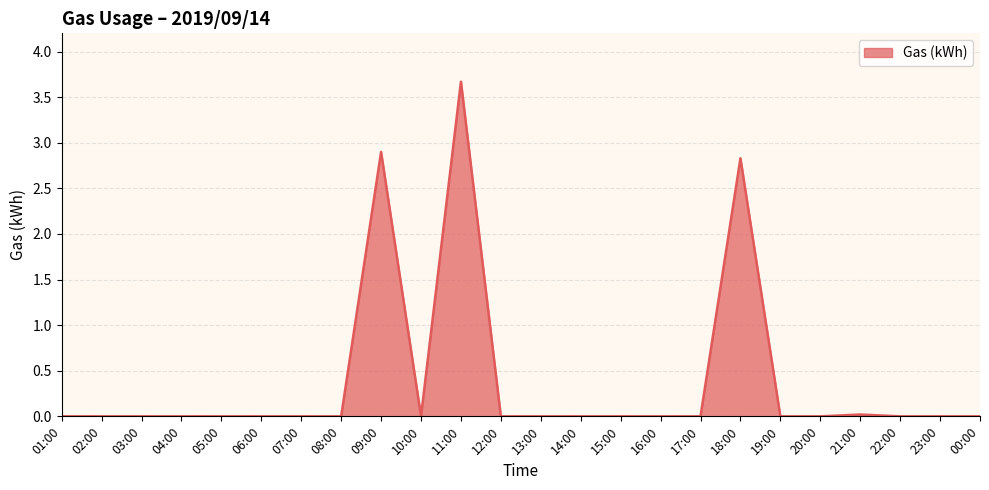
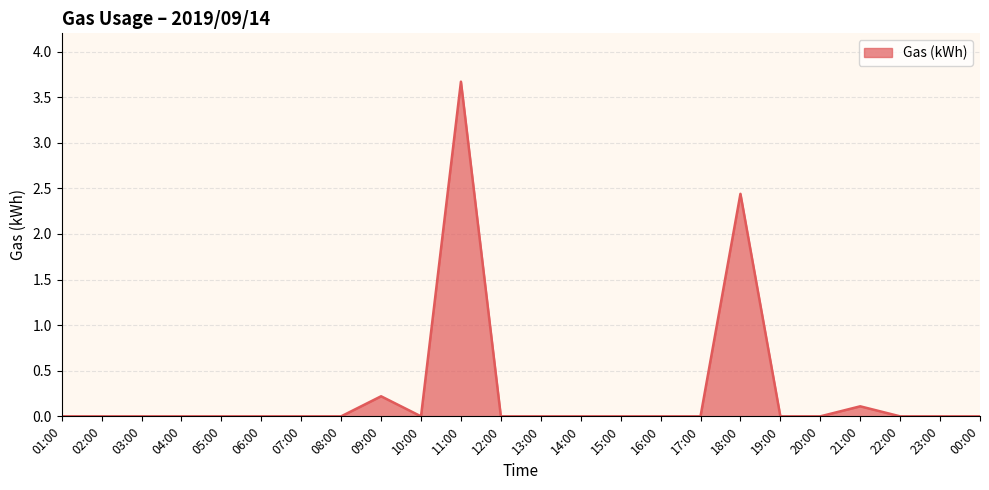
  {
    "01:00": 0.0,
    "02:00": 0.0,
    "03:00": 0.0,
    "04:00": 0.0,
    "05:00": 0.0,
    "06:00": 0.0,
    "07:00": 0.0,
    "08:00": 0.0,
-   "09:00": 2.9,
+   "09:00": 0.2,
    "10:00": 0.0,
    "11:00": 3.7,
    "12:00": 0.0,
    "13:00": 0.0,
    "14:00": 0.0,
    "15:00": 0.0,
    "16:00": 0.0,
    "17:00": 0.0,
-   "18:00": 2.8,
+   "18:00": 2.4,
    "19:00": 0.0,
    "20:00": 0.0,
-   "21:00": 0.0,
+   "21:00": 0.1,
    "22:00": 0.0,
    "23:00": 0.0,
    "00:00": 0.0
  }
